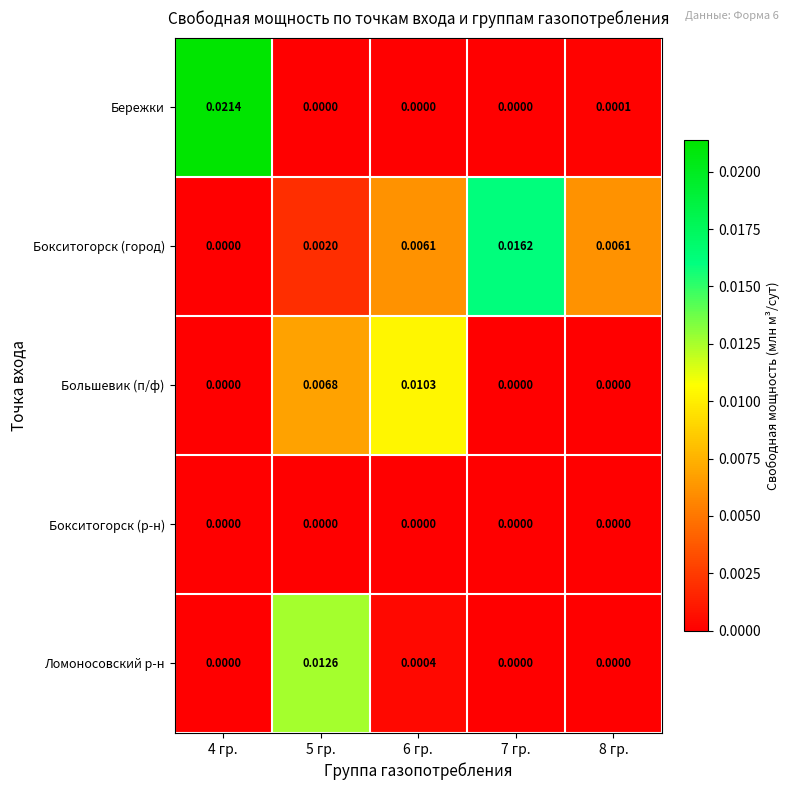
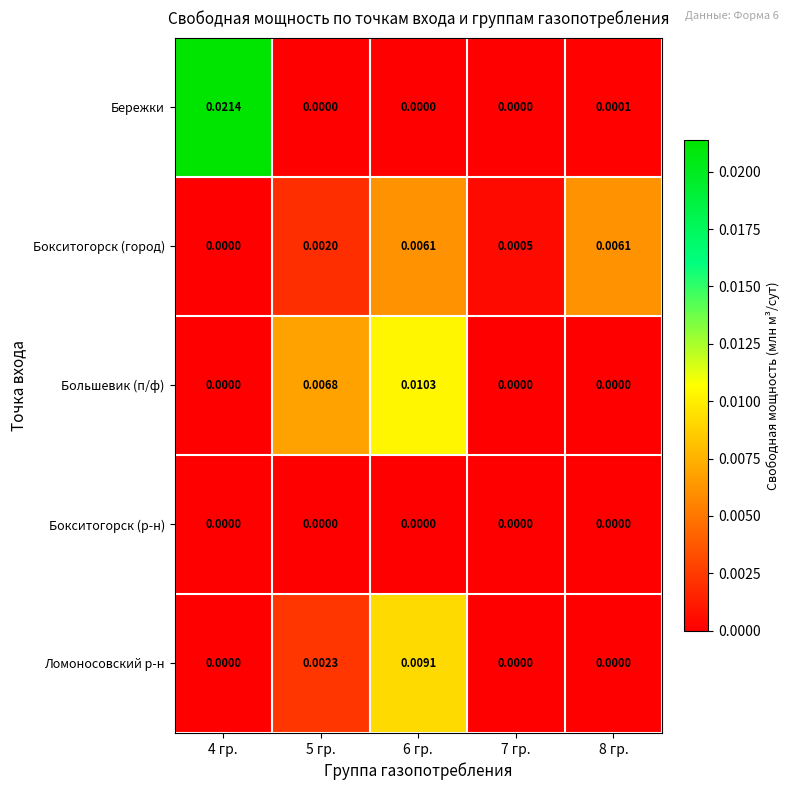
  {
    "Бережки": {
      "4 гр.": 0.0214,
      "5 гр.": 0.0000,
      "6 гр.": 0.0000,
      "7 гр.": 0.0000,
      "8 гр.": 0.0001
    },
    "Бокситогорск (город)": {
      "4 гр.": 0.0000,
      "5 гр.": 0.0020,
      "6 гр.": 0.0061,
-     "7 гр.": 0.0162,
+     "7 гр.": 0.0005,
      "8 гр.": 0.0061
    },
    "Большевик (п/ф)": {
      "4 гр.": 0.0000,
      "5 гр.": 0.0068,
      "6 гр.": 0.0103,
      "7 гр.": 0.0000,
      "8 гр.": 0.0000
    },
    "Бокситогорск (р-н)": {
      "4 гр.": 0.0000,
      "5 гр.": 0.0000,
      "6 гр.": 0.0000,
      "7 гр.": 0.0000,
      "8 гр.": 0.0000
    },
    "Ломоносовский р-н": {
      "4 гр.": 0.0000,
-     "5 гр.": 0.0126,
-     "6 гр.": 0.0004,
+     "5 гр.": 0.0023,
+     "6 гр.": 0.0091,
      "7 гр.": 0.0000,
      "8 гр.": 0.0000
    }
  }
